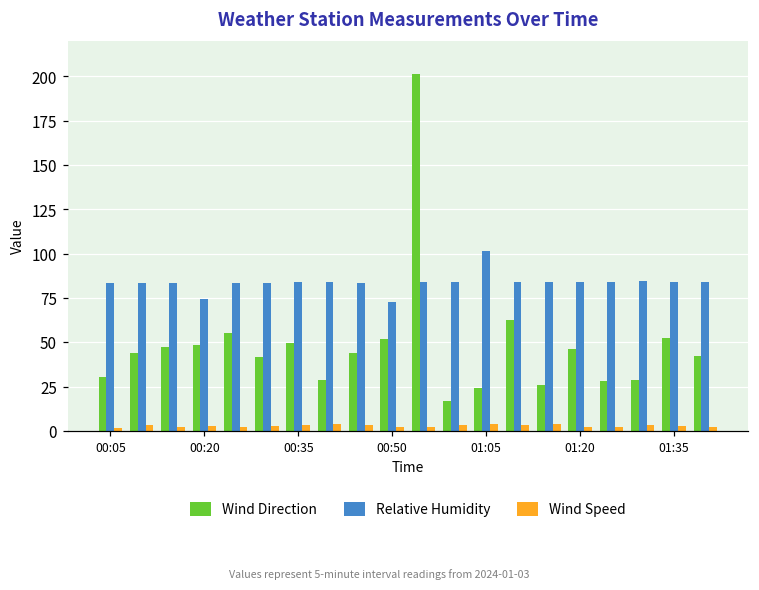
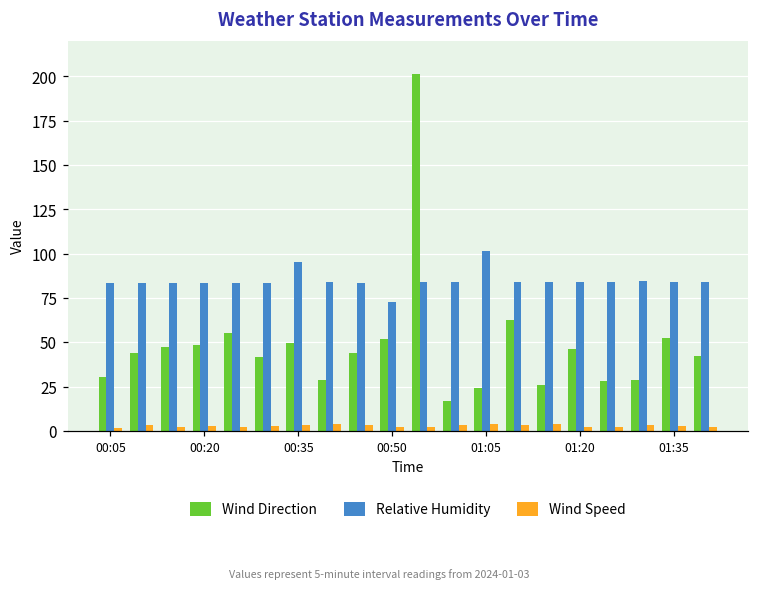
  {
    "Relative Humidity": {
      "00:05": 83,
-     "00:20": 75,
-     "00:35": 84,
+     "00:20": 83,
+     "00:35": 95,
      "00:50": 73,
      "01:05": 101,
      "01:20": 84,
      "01:35": 84
    }
  }
